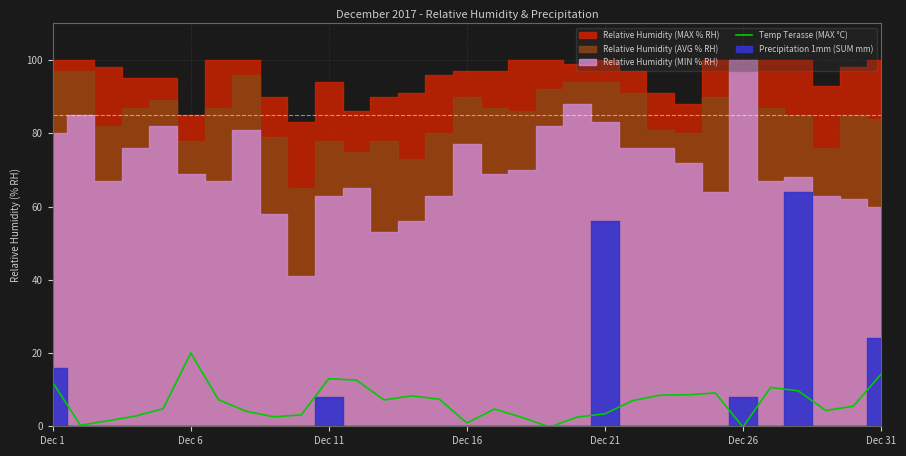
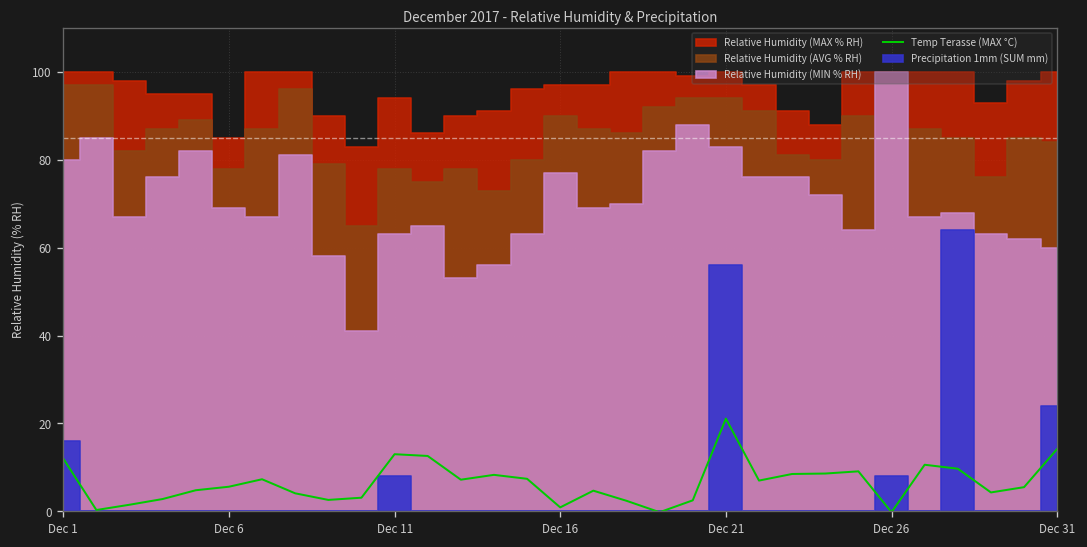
  {
    "Temp Terasse (MAX °C)": {
      "Dec 1": 12,
-     "Dec 6": 20,
+     "Dec 6": 6,
      "Dec 11": 13,
      "Dec 16": 1,
-     "Dec 21": 3,
+     "Dec 21": 21,
      "Dec 26": 0,
      "Dec 31": 14
    }
  }
